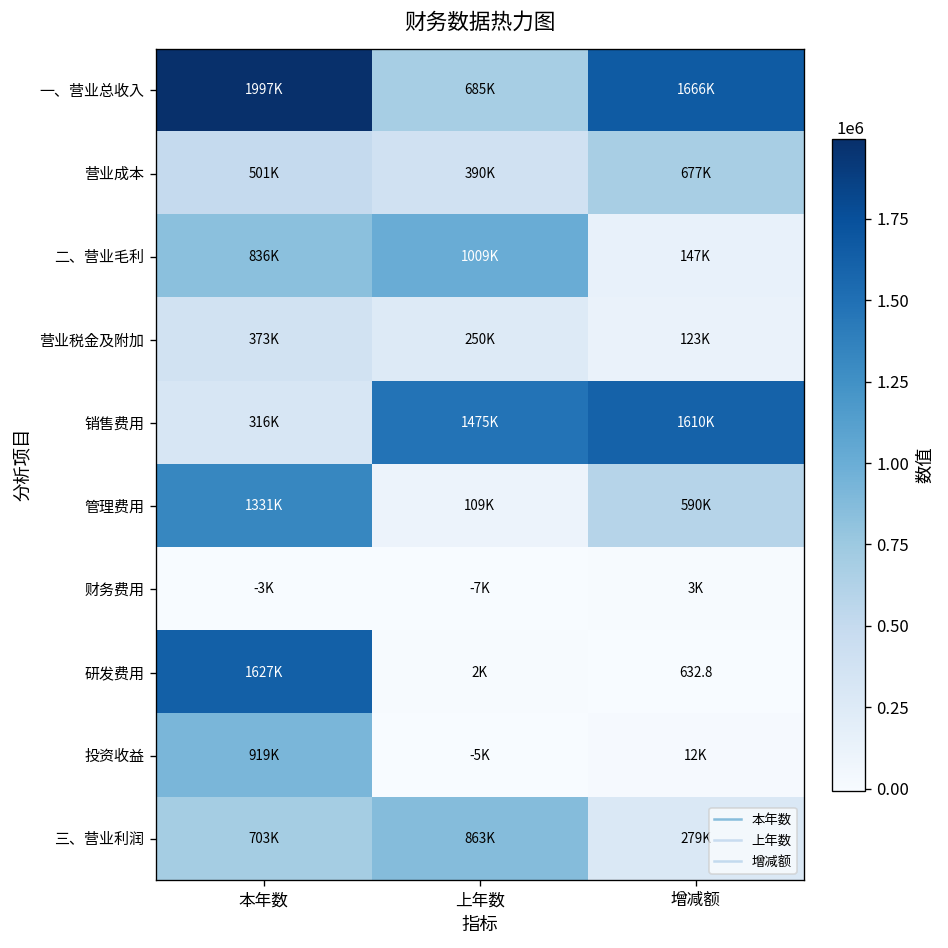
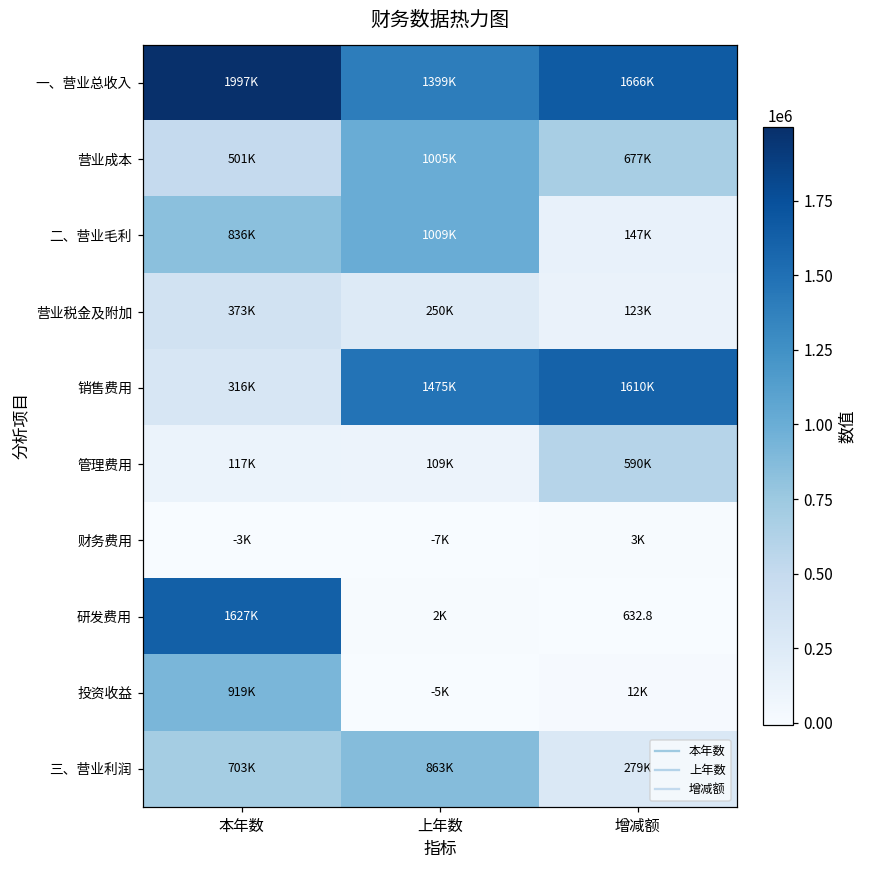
  {
    "一、营业总收入": {
      "本年数": "1997K",
-     "上年数": "685K",
+     "上年数": "1399K",
      "增减额": "1666K"
    },
    "营业成本": {
      "本年数": "501K",
-     "上年数": "390K",
+     "上年数": "1005K",
      "增减额": "677K"
    },
    "二、营业毛利": {
      "本年数": "836K",
      "上年数": "1009K",
      "增减额": "147K"
    },
    "营业税金及附加": {
      "本年数": "373K",
      "上年数": "250K",
      "增减额": "123K"
    },
    "销售费用": {
      "本年数": "316K",
      "上年数": "1475K",
      "增减额": "1610K"
    },
    "管理费用": {
-     "本年数": "1331K",
+     "本年数": "117K",
      "上年数": "109K",
      "增减额": "590K"
    },
    "财务费用": {
      "本年数": "-3K",
      "上年数": "-7K",
      "增减额": "3K"
    },
    "研发费用": {
      "本年数": "1627K",
      "上年数": "2K",
      "增减额": "632.8"
    },
    "投资收益": {
      "本年数": "919K",
      "上年数": "-5K",
      "增减额": "12K"
    },
    "三、营业利润": {
      "本年数": "703K",
      "上年数": "863K"
    }
  }
